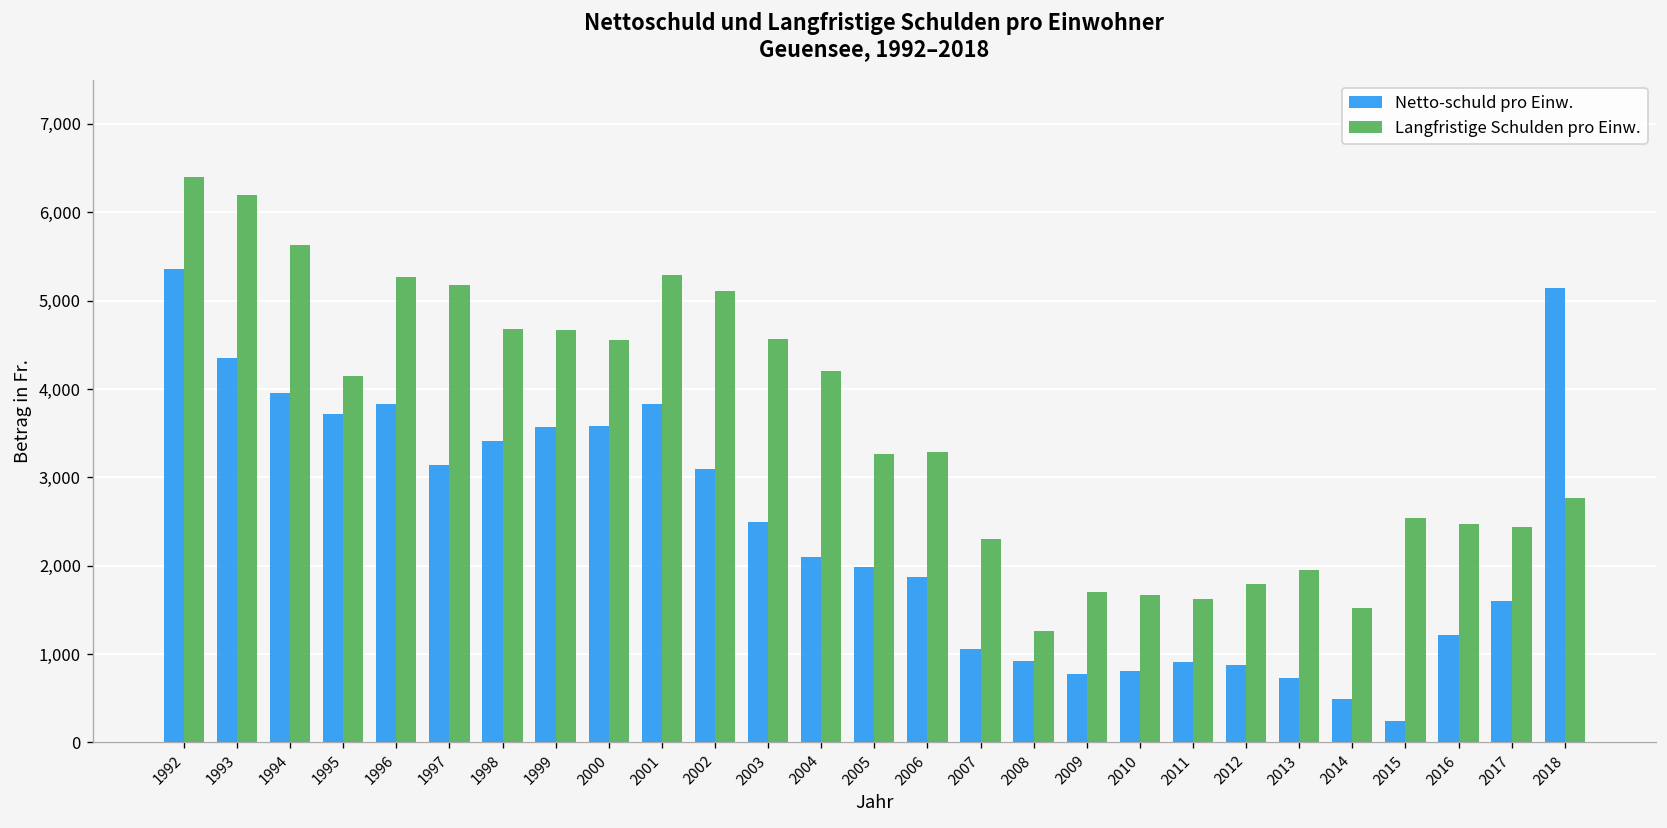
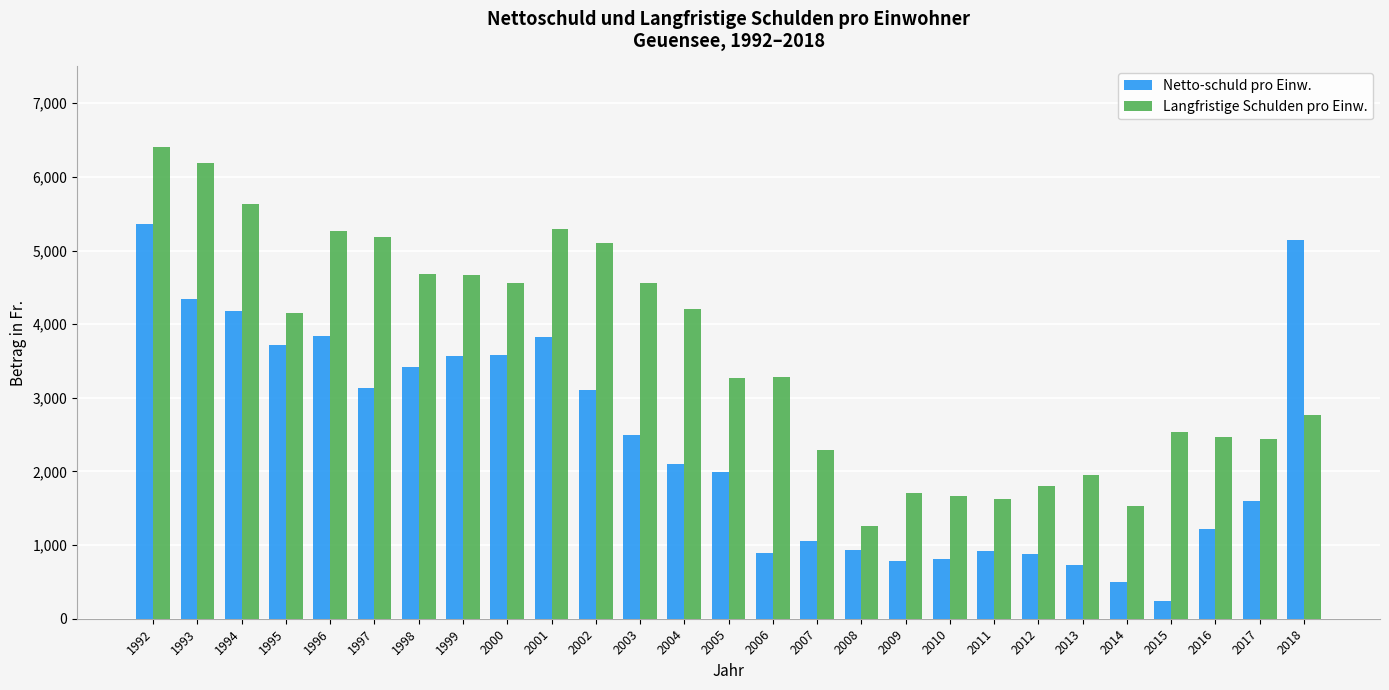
  {
    "Netto-schuld pro Einw.": {
      "1992": "5,400",
      "1993": "4,300",
-     "1994": "4,000",
+     "1994": "4,200",
      "1995": "3,700",
      "1996": "3,800",
      "1997": "3,100",
      "1998": "3,400",
      "1999": "3,600",
      "2000": "3,600",
      "2001": "3,800",
      "2002": "3,100",
      "2003": "2,500",
      "2004": "2,100",
      "2005": "2,000",
-     "2006": "1,900",
+     "2006": "900",
      "2007": "1,100",
      "2008": "900",
      "2009": "800",
      "2010": "800",
      "2011": "900",
      "2012": "900",
      "2013": "700",
      "2014": "500",
      "2015": "200",
      "2016": "1,200",
      "2017": "1,600",
      "2018": "5,100"
    },
    "Langfristige Schulden pro Einw.": {
      "1992": "6,400",
      "1993": "6,200",
      "1994": "5,600",
      "1995": "4,200",
      "1996": "5,300",
      "1997": "5,200",
      "1998": "4,700",
      "1999": "4,700",
      "2000": "4,600",
      "2001": "5,300",
      "2002": "5,100",
      "2003": "4,600",
      "2004": "4,200",
      "2005": "3,300",
      "2006": "3,300",
      "2007": "2,300",
      "2008": "1,300",
      "2009": "1,700",
      "2010": "1,700",
      "2011": "1,600",
      "2012": "1,800",
      "2013": "2,000",
      "2014": "1,500",
      "2015": "2,500",
      "2016": "2,500",
      "2017": "2,400",
      "2018": "2,800"
    }
  }
